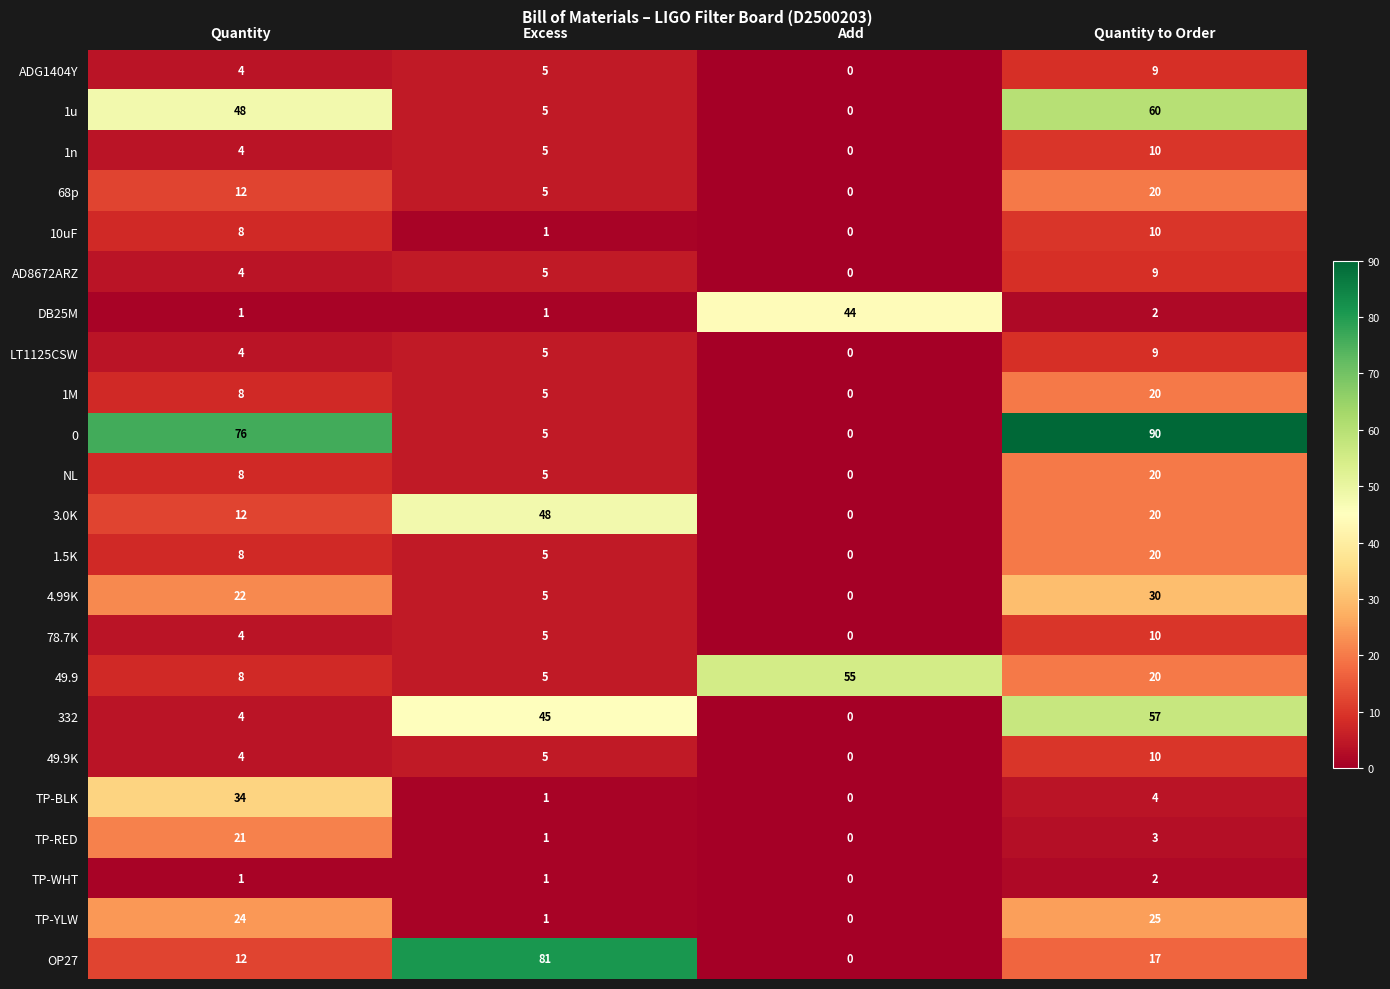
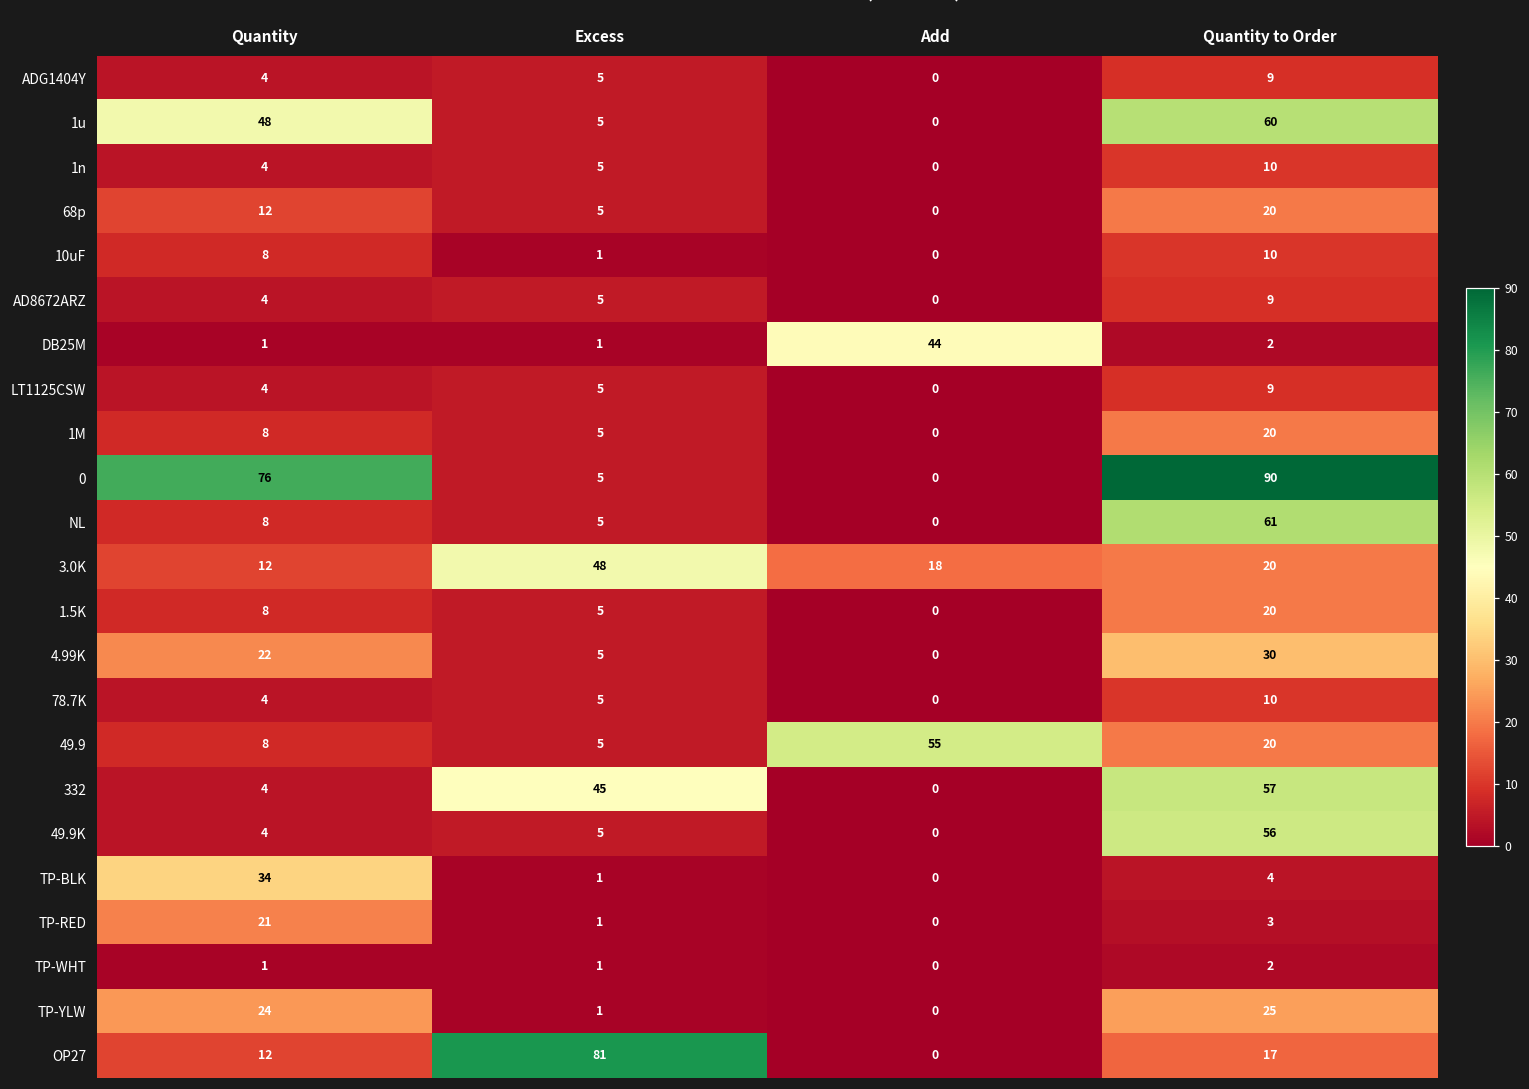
  {
    "ADG1404Y": {
      "Quantity": 4,
      "Excess": 5,
      "Add": 0,
      "Quantity to Order": 9
    },
    "1u": {
      "Quantity": 48,
      "Excess": 5,
      "Add": 0,
      "Quantity to Order": 60
    },
    "1n": {
      "Quantity": 4,
      "Excess": 5,
      "Add": 0,
      "Quantity to Order": 10
    },
    "68p": {
      "Quantity": 12,
      "Excess": 5,
      "Add": 0,
      "Quantity to Order": 20
    },
    "10uF": {
      "Quantity": 8,
      "Excess": 1,
      "Add": 0,
      "Quantity to Order": 10
    },
    "AD8672ARZ": {
      "Quantity": 4,
      "Excess": 5,
      "Add": 0,
      "Quantity to Order": 9
    },
    "DB25M": {
      "Quantity": 1,
      "Excess": 1,
      "Add": 44,
      "Quantity to Order": 2
    },
    "LT1125CSW": {
      "Quantity": 4,
      "Excess": 5,
      "Add": 0,
      "Quantity to Order": 9
    },
    "1M": {
      "Quantity": 8,
      "Excess": 5,
      "Add": 0,
      "Quantity to Order": 20
    },
    "0": {
      "Quantity": 76,
      "Excess": 5,
      "Add": 0,
      "Quantity to Order": 90
    },
    "NL": {
      "Quantity": 8,
      "Excess": 5,
      "Add": 0,
-     "Quantity to Order": 20
+     "Quantity to Order": 61
    },
    "3.0K": {
      "Quantity": 12,
      "Excess": 48,
-     "Add": 0,
+     "Add": 18,
      "Quantity to Order": 20
    },
    "1.5K": {
      "Quantity": 8,
      "Excess": 5,
      "Add": 0,
      "Quantity to Order": 20
    },
    "4.99K": {
      "Quantity": 22,
      "Excess": 5,
      "Add": 0,
      "Quantity to Order": 30
    },
    "78.7K": {
      "Quantity": 4,
      "Excess": 5,
      "Add": 0,
      "Quantity to Order": 10
    },
    "49.9": {
      "Quantity": 8,
      "Excess": 5,
      "Add": 55,
      "Quantity to Order": 20
    },
    "332": {
      "Quantity": 4,
      "Excess": 45,
      "Add": 0,
      "Quantity to Order": 57
    },
    "49.9K": {
      "Quantity": 4,
      "Excess": 5,
      "Add": 0,
-     "Quantity to Order": 10
+     "Quantity to Order": 56
    },
    "TP-BLK": {
      "Quantity": 34,
      "Excess": 1,
      "Add": 0,
      "Quantity to Order": 4
    },
    "TP-RED": {
      "Quantity": 21,
      "Excess": 1,
      "Add": 0,
      "Quantity to Order": 3
    },
    "TP-WHT": {
      "Quantity": 1,
      "Excess": 1,
      "Add": 0,
      "Quantity to Order": 2
    },
    "TP-YLW": {
      "Quantity": 24,
      "Excess": 1,
      "Add": 0,
      "Quantity to Order": 25
    },
    "OP27": {
      "Quantity": 12,
      "Excess": 81,
      "Add": 0,
      "Quantity to Order": 17
    }
  }
